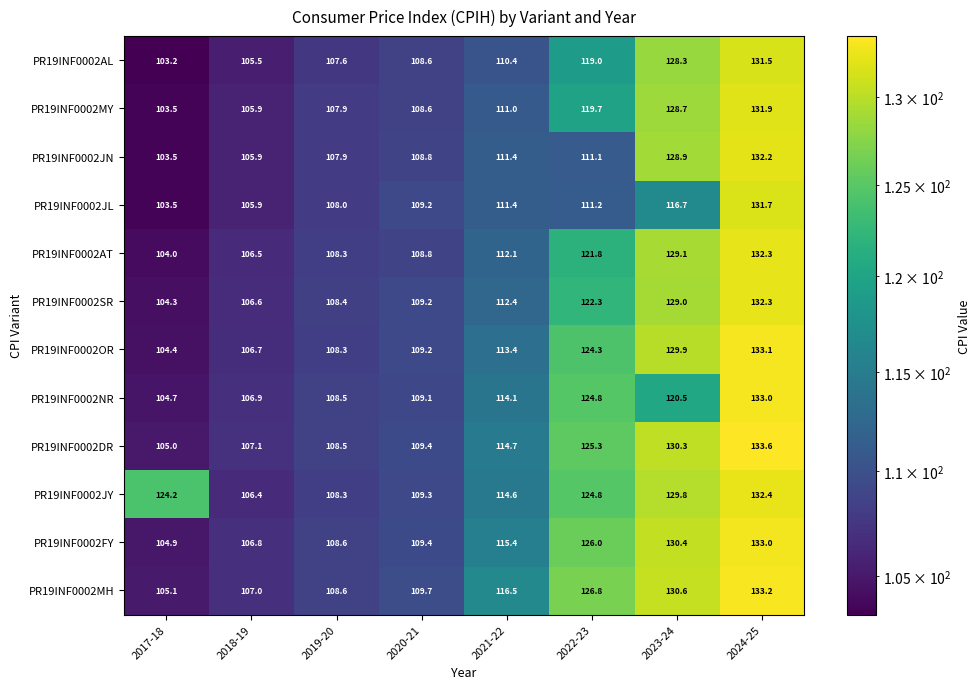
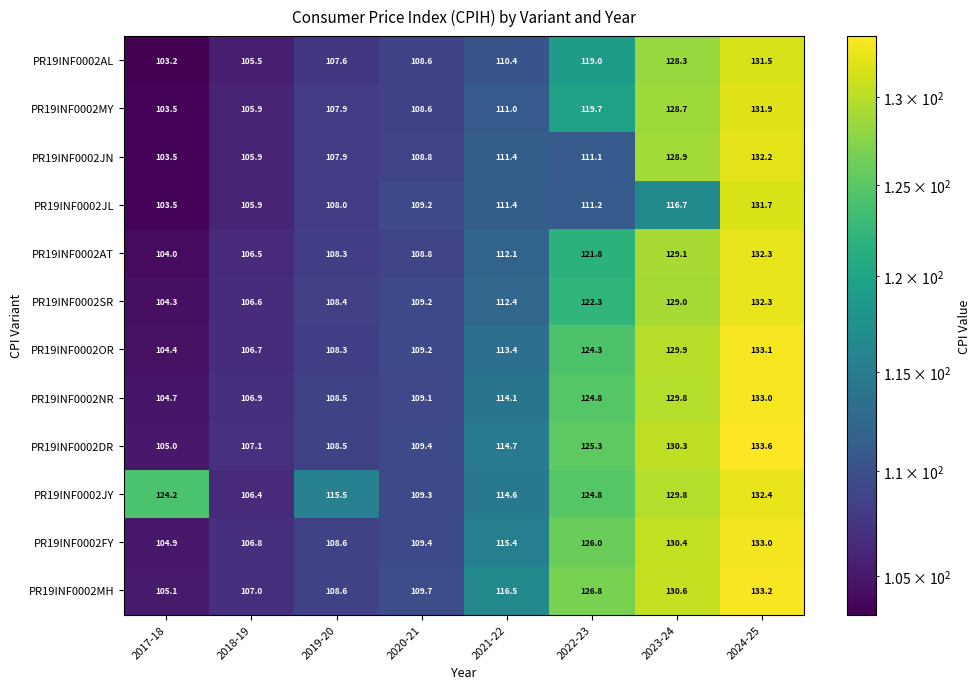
  {
    "PR19INF0002AL": {
      "2017-18": 103.2,
      "2018-19": 105.5,
      "2019-20": 107.6,
      "2020-21": 108.6,
      "2021-22": 110.4,
      "2022-23": 119.0,
      "2023-24": 128.3,
      "2024-25": 131.5
    },
    "PR19INF0002MY": {
      "2017-18": 103.5,
      "2018-19": 105.9,
      "2019-20": 107.9,
      "2020-21": 108.6,
      "2021-22": 111.0,
      "2022-23": 119.7,
      "2023-24": 128.7,
      "2024-25": 131.9
    },
    "PR19INF0002JN": {
      "2017-18": 103.5,
      "2018-19": 105.9,
      "2019-20": 107.9,
      "2020-21": 108.8,
      "2021-22": 111.4,
      "2022-23": 111.1,
      "2023-24": 128.9,
      "2024-25": 132.2
    },
    "PR19INF0002JL": {
      "2017-18": 103.5,
      "2018-19": 105.9,
      "2019-20": 108.0,
      "2020-21": 109.2,
      "2021-22": 111.4,
      "2022-23": 111.2,
      "2023-24": 116.7,
      "2024-25": 131.7
    },
    "PR19INF0002AT": {
      "2017-18": 104.0,
      "2018-19": 106.5,
      "2019-20": 108.3,
      "2020-21": 108.8,
      "2021-22": 112.1,
      "2022-23": 121.8,
      "2023-24": 129.1,
      "2024-25": 132.3
    },
    "PR19INF0002SR": {
      "2017-18": 104.3,
      "2018-19": 106.6,
      "2019-20": 108.4,
      "2020-21": 109.2,
      "2021-22": 112.4,
      "2022-23": 122.3,
      "2023-24": 129.0,
      "2024-25": 132.3
    },
    "PR19INF0002OR": {
      "2017-18": 104.4,
      "2018-19": 106.7,
      "2019-20": 108.3,
      "2020-21": 109.2,
      "2021-22": 113.4,
      "2022-23": 124.3,
      "2023-24": 129.9,
      "2024-25": 133.1
    },
    "PR19INF0002NR": {
      "2017-18": 104.7,
      "2018-19": 106.9,
      "2019-20": 108.5,
      "2020-21": 109.1,
      "2021-22": 114.1,
      "2022-23": 124.8,
-     "2023-24": 120.5,
+     "2023-24": 129.8,
      "2024-25": 133.0
    },
    "PR19INF0002DR": {
      "2017-18": 105.0,
      "2018-19": 107.1,
      "2019-20": 108.5,
      "2020-21": 109.4,
      "2021-22": 114.7,
      "2022-23": 125.3,
      "2023-24": 130.3,
      "2024-25": 133.6
    },
    "PR19INF0002JY": {
      "2017-18": 124.2,
      "2018-19": 106.4,
-     "2019-20": 108.3,
+     "2019-20": 115.5,
      "2020-21": 109.3,
      "2021-22": 114.6,
      "2022-23": 124.8,
      "2023-24": 129.8,
      "2024-25": 132.4
    },
    "PR19INF0002FY": {
      "2017-18": 104.9,
      "2018-19": 106.8,
      "2019-20": 108.6,
      "2020-21": 109.4,
      "2021-22": 115.4,
      "2022-23": 126.0,
      "2023-24": 130.4,
      "2024-25": 133.0
    },
    "PR19INF0002MH": {
      "2017-18": 105.1,
      "2018-19": 107.0,
      "2019-20": 108.6,
      "2020-21": 109.7,
      "2021-22": 116.5,
      "2022-23": 126.8,
      "2023-24": 130.6,
      "2024-25": 133.2
    }
  }
